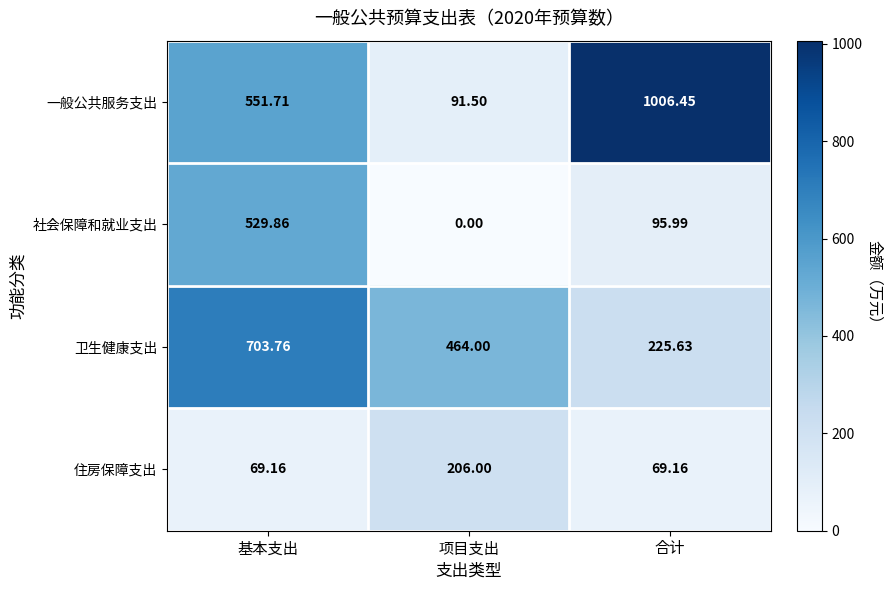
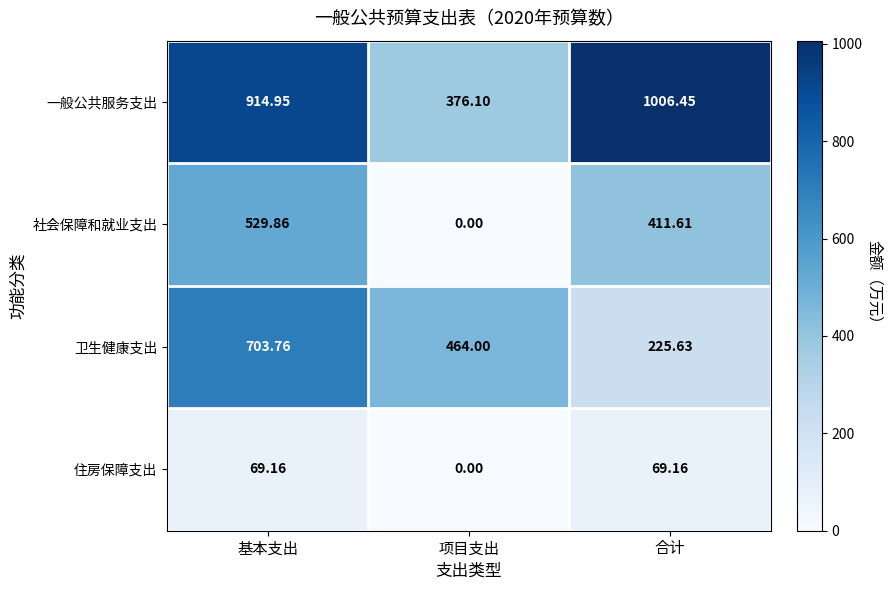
  {
    "一般公共服务支出": {
-     "基本支出": 551.71,
-     "项目支出": 91.50,
+     "基本支出": 914.95,
+     "项目支出": 376.10,
      "合计": 1006.45
    },
    "社会保障和就业支出": {
      "基本支出": 529.86,
      "项目支出": 0.00,
-     "合计": 95.99
+     "合计": 411.61
    },
    "卫生健康支出": {
      "基本支出": 703.76,
      "项目支出": 464.00,
      "合计": 225.63
    },
    "住房保障支出": {
      "基本支出": 69.16,
-     "项目支出": 206.00,
+     "项目支出": 0.00,
      "合计": 69.16
    }
  }
